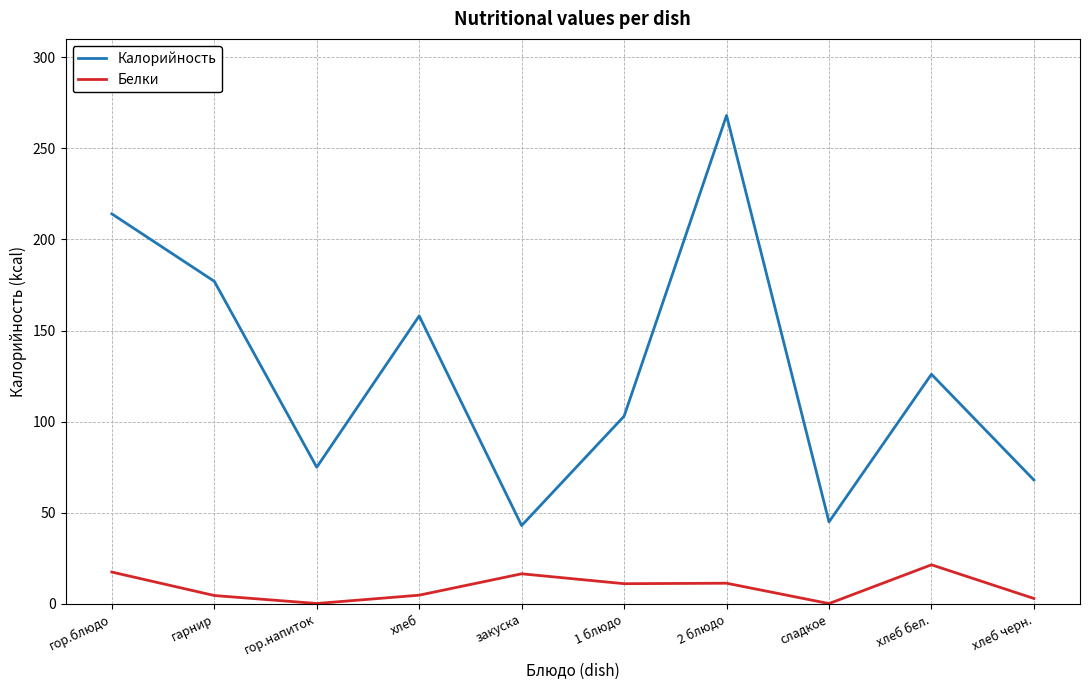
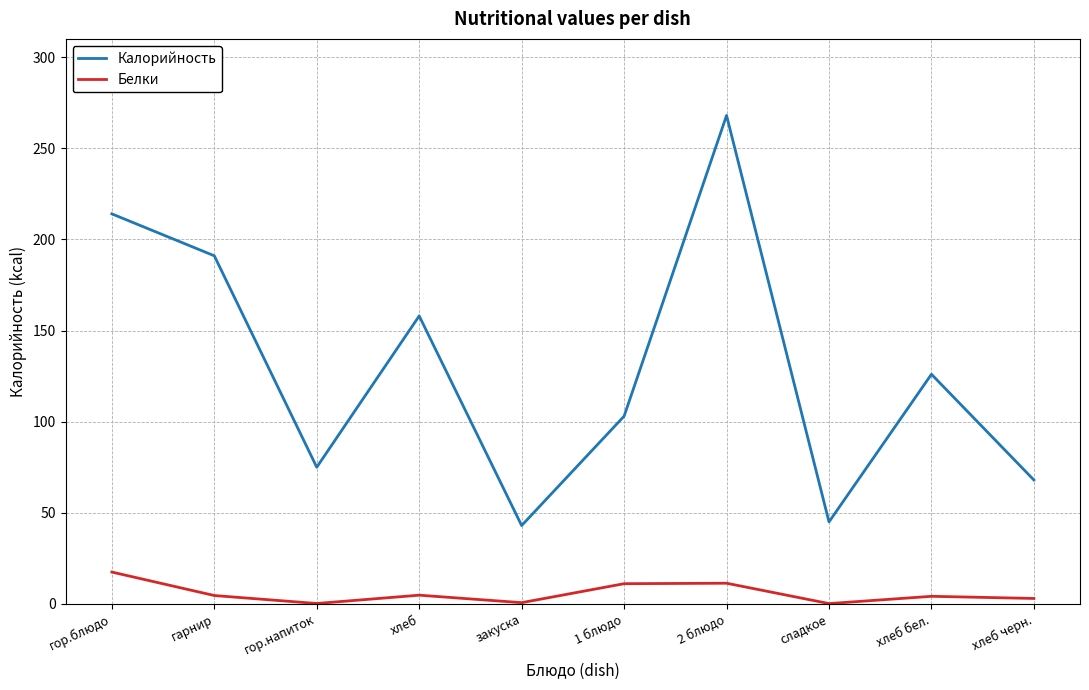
  {
    "Калорийность": {
      "гор.блюдо": 214,
-     "гарнир": 177,
+     "гарнир": 191,
      "гор.напиток": 75,
      "хлеб": 158,
      "закуска": 43,
      "1 блюдо": 103,
      "2 блюдо": 268,
      "сладкое": 45,
      "хлеб бел.": 126,
      "хлеб черн.": 68
    },
    "Белки": {
      "гор.блюдо": 17,
      "гарнир": 5,
      "гор.напиток": 0,
      "хлеб": 5,
-     "закуска": 17,
+     "закуска": 1,
      "1 блюдо": 11,
      "2 блюдо": 11,
      "сладкое": 0,
-     "хлеб бел.": 21,
+     "хлеб бел.": 4,
      "хлеб черн.": 3
    }
  }
